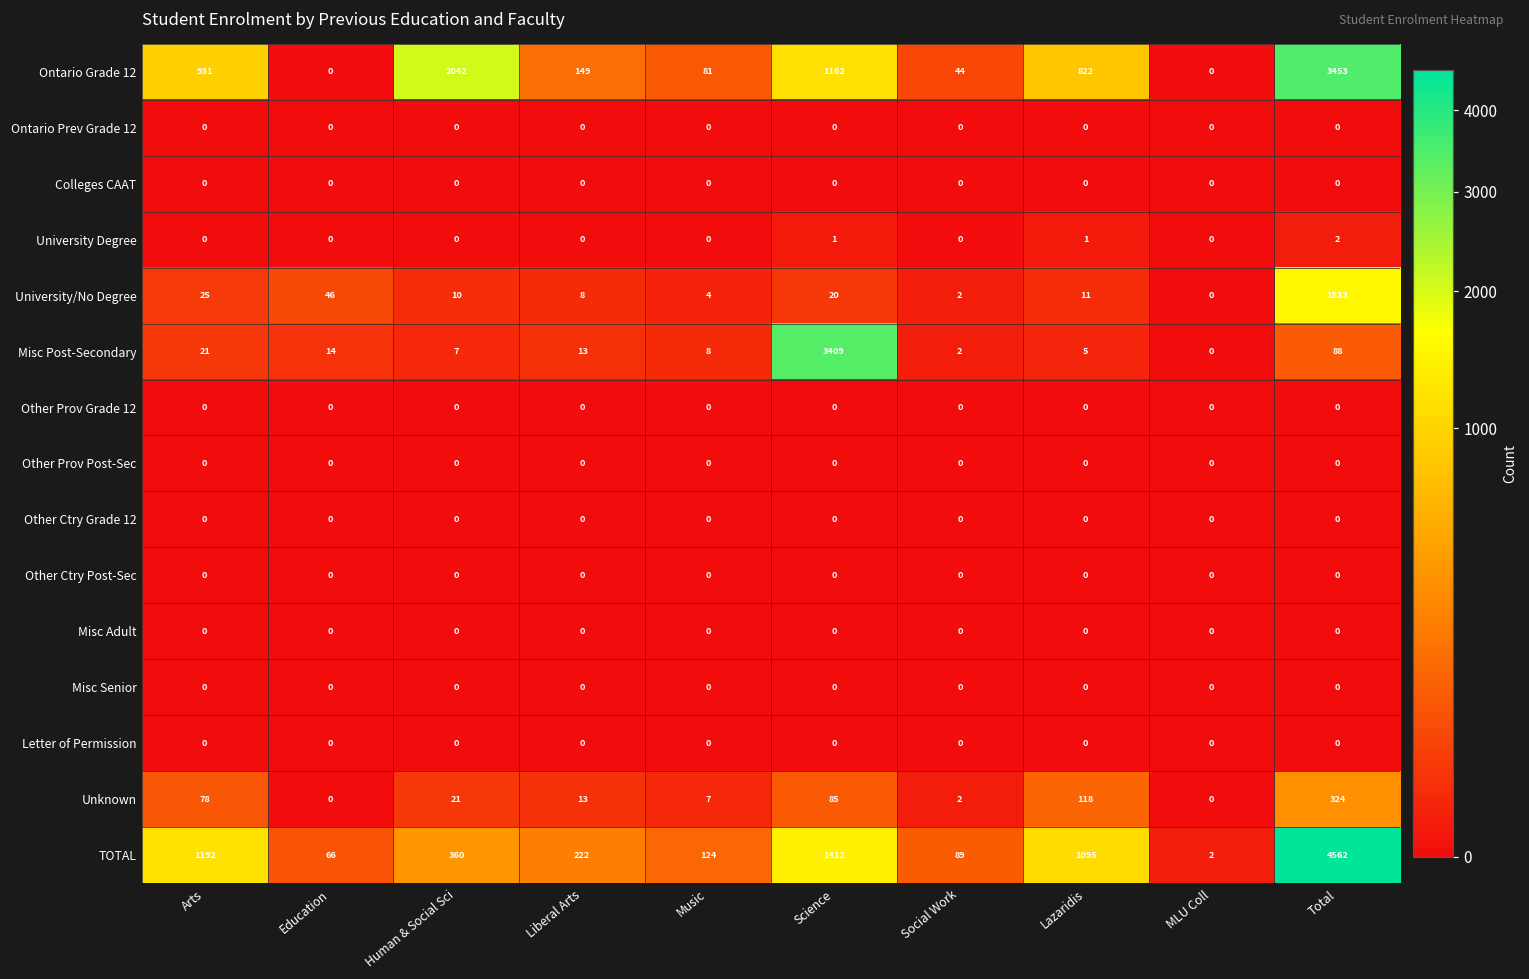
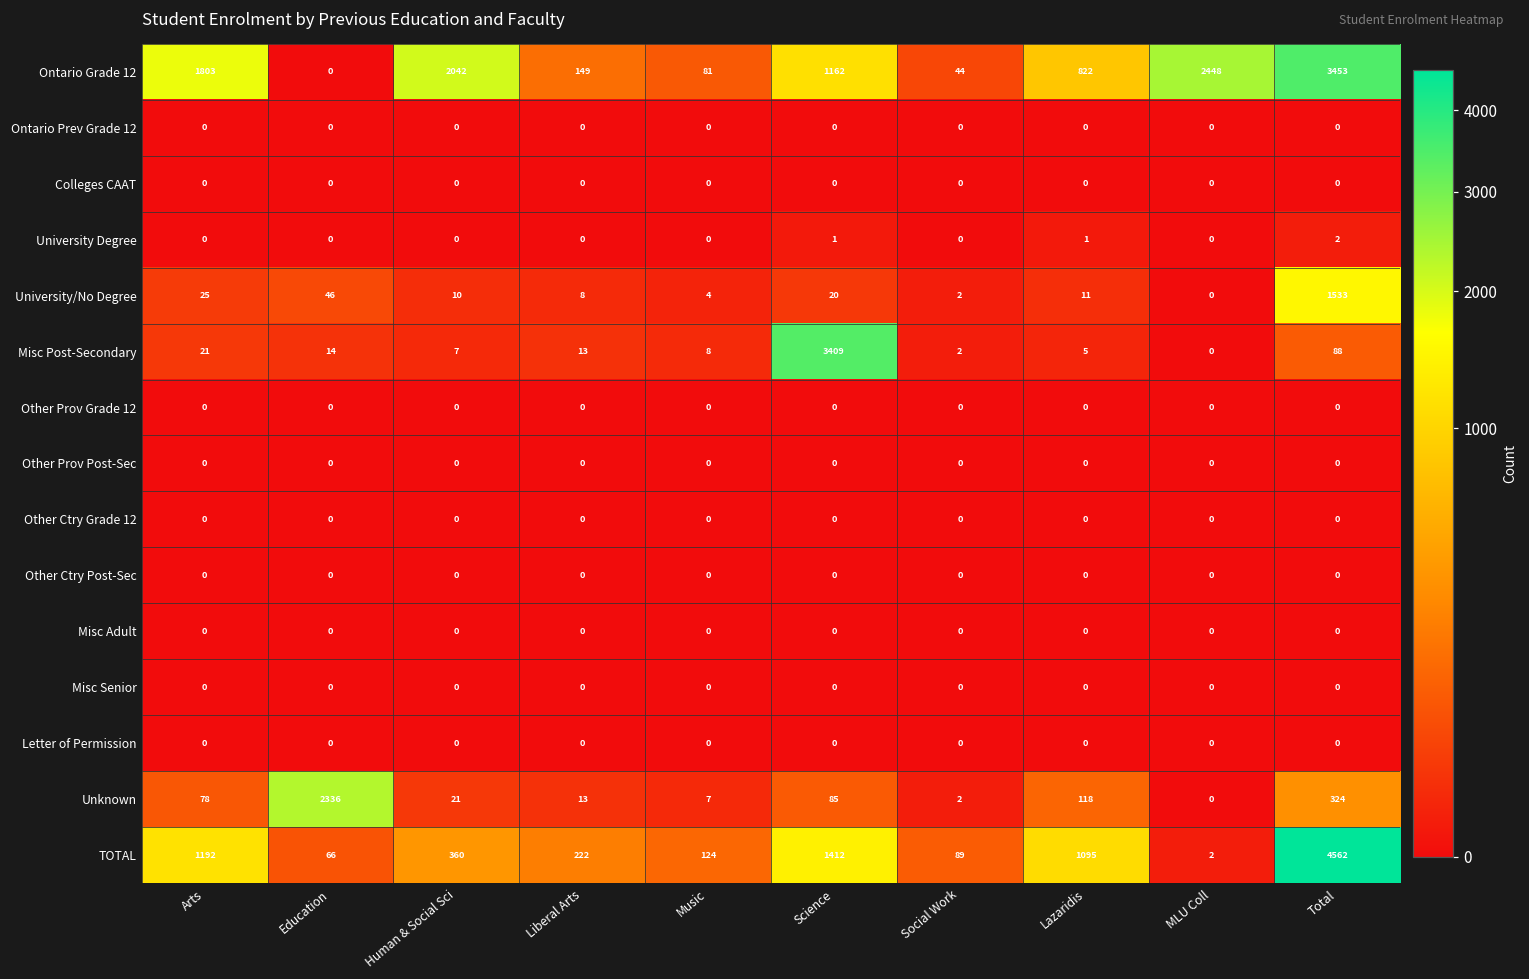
  {
    "Ontario Grade 12": {
-     "Arts": 931,
+     "Arts": 1803,
      "Education": 0,
      "Human & Social Sci": 2042,
      "Liberal Arts": 149,
      "Music": 81,
      "Science": 1162,
      "Social Work": 44,
      "Lazaridis": 822,
-     "MLU Coll": 0,
+     "MLU Coll": 2448,
      "Total": 3453
    },
    "Ontario Prev Grade 12": {
      "Arts": 0,
      "Education": 0,
      "Human & Social Sci": 0,
      "Liberal Arts": 0,
      "Music": 0,
      "Science": 0,
      "Social Work": 0,
      "Lazaridis": 0,
      "MLU Coll": 0,
      "Total": 0
    },
    "Colleges CAAT": {
      "Arts": 0,
      "Education": 0,
      "Human & Social Sci": 0,
      "Liberal Arts": 0,
      "Music": 0,
      "Science": 0,
      "Social Work": 0,
      "Lazaridis": 0,
      "MLU Coll": 0,
      "Total": 0
    },
    "University Degree": {
      "Arts": 0,
      "Education": 0,
      "Human & Social Sci": 0,
      "Liberal Arts": 0,
      "Music": 0,
      "Science": 1,
      "Social Work": 0,
      "Lazaridis": 1,
      "MLU Coll": 0,
      "Total": 2
    },
    "University/No Degree": {
      "Arts": 25,
      "Education": 46,
      "Human & Social Sci": 10,
      "Liberal Arts": 8,
      "Music": 4,
      "Science": 20,
      "Social Work": 2,
      "Lazaridis": 11,
      "MLU Coll": 0,
      "Total": 1533
    },
    "Misc Post-Secondary": {
      "Arts": 21,
      "Education": 14,
      "Human & Social Sci": 7,
      "Liberal Arts": 13,
      "Music": 8,
      "Science": 3409,
      "Social Work": 2,
      "Lazaridis": 5,
      "MLU Coll": 0,
      "Total": 88
    },
    "Other Prov Grade 12": {
      "Arts": 0,
      "Education": 0,
      "Human & Social Sci": 0,
      "Liberal Arts": 0,
      "Music": 0,
      "Science": 0,
      "Social Work": 0,
      "Lazaridis": 0,
      "MLU Coll": 0,
      "Total": 0
    },
    "Other Prov Post-Sec": {
      "Arts": 0,
      "Education": 0,
      "Human & Social Sci": 0,
      "Liberal Arts": 0,
      "Music": 0,
      "Science": 0,
      "Social Work": 0,
      "Lazaridis": 0,
      "MLU Coll": 0,
      "Total": 0
    },
    "Other Ctry Grade 12": {
      "Arts": 0,
      "Education": 0,
      "Human & Social Sci": 0,
      "Liberal Arts": 0,
      "Music": 0,
      "Science": 0,
      "Social Work": 0,
      "Lazaridis": 0,
      "MLU Coll": 0,
      "Total": 0
    },
    "Other Ctry Post-Sec": {
      "Arts": 0,
      "Education": 0,
      "Human & Social Sci": 0,
      "Liberal Arts": 0,
      "Music": 0,
      "Science": 0,
      "Social Work": 0,
      "Lazaridis": 0,
      "MLU Coll": 0,
      "Total": 0
    },
    "Misc Adult": {
      "Arts": 0,
      "Education": 0,
      "Human & Social Sci": 0,
      "Liberal Arts": 0,
      "Music": 0,
      "Science": 0,
      "Social Work": 0,
      "Lazaridis": 0,
      "MLU Coll": 0,
      "Total": 0
    },
    "Misc Senior": {
      "Arts": 0,
      "Education": 0,
      "Human & Social Sci": 0,
      "Liberal Arts": 0,
      "Music": 0,
      "Science": 0,
      "Social Work": 0,
      "Lazaridis": 0,
      "MLU Coll": 0,
      "Total": 0
    },
    "Letter of Permission": {
      "Arts": 0,
      "Education": 0,
      "Human & Social Sci": 0,
      "Liberal Arts": 0,
      "Music": 0,
      "Science": 0,
      "Social Work": 0,
      "Lazaridis": 0,
      "MLU Coll": 0,
      "Total": 0
    },
    "Unknown": {
      "Arts": 78,
-     "Education": 0,
+     "Education": 2336,
      "Human & Social Sci": 21,
      "Liberal Arts": 13,
      "Music": 7,
      "Science": 85,
      "Social Work": 2,
      "Lazaridis": 118,
      "MLU Coll": 0,
      "Total": 324
    },
    "TOTAL": {
      "Arts": 1192,
      "Education": 66,
      "Human & Social Sci": 360,
      "Liberal Arts": 222,
      "Music": 124,
      "Science": 1412,
      "Social Work": 89,
      "Lazaridis": 1095,
      "MLU Coll": 2,
      "Total": 4562
    }
  }
